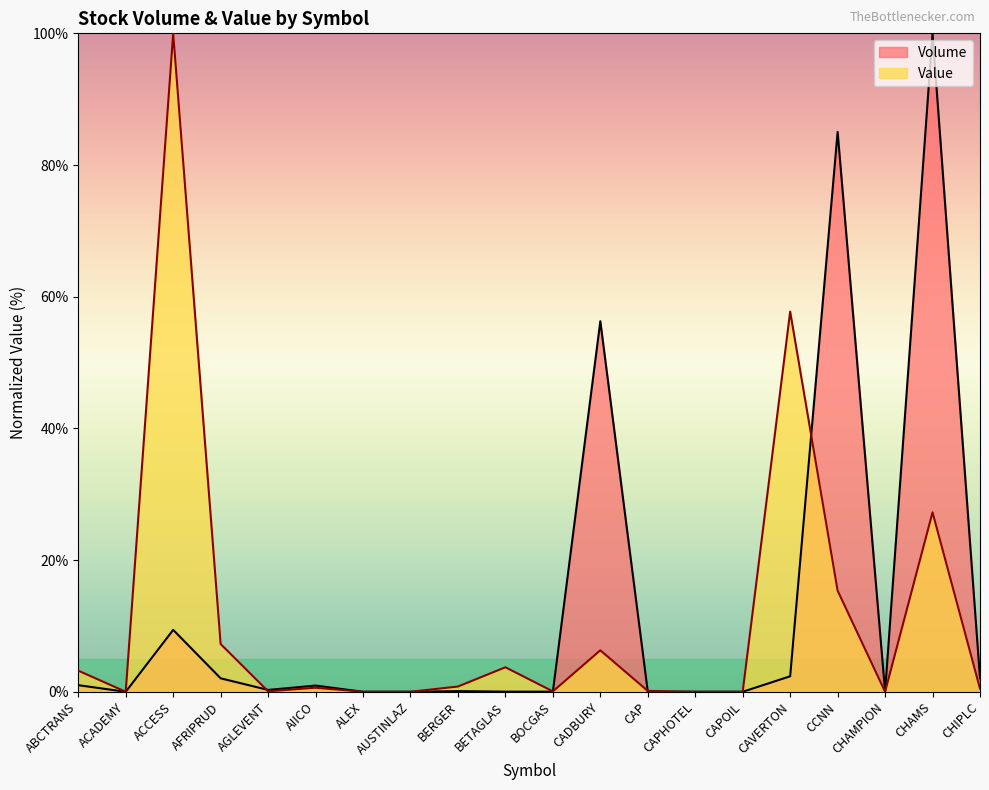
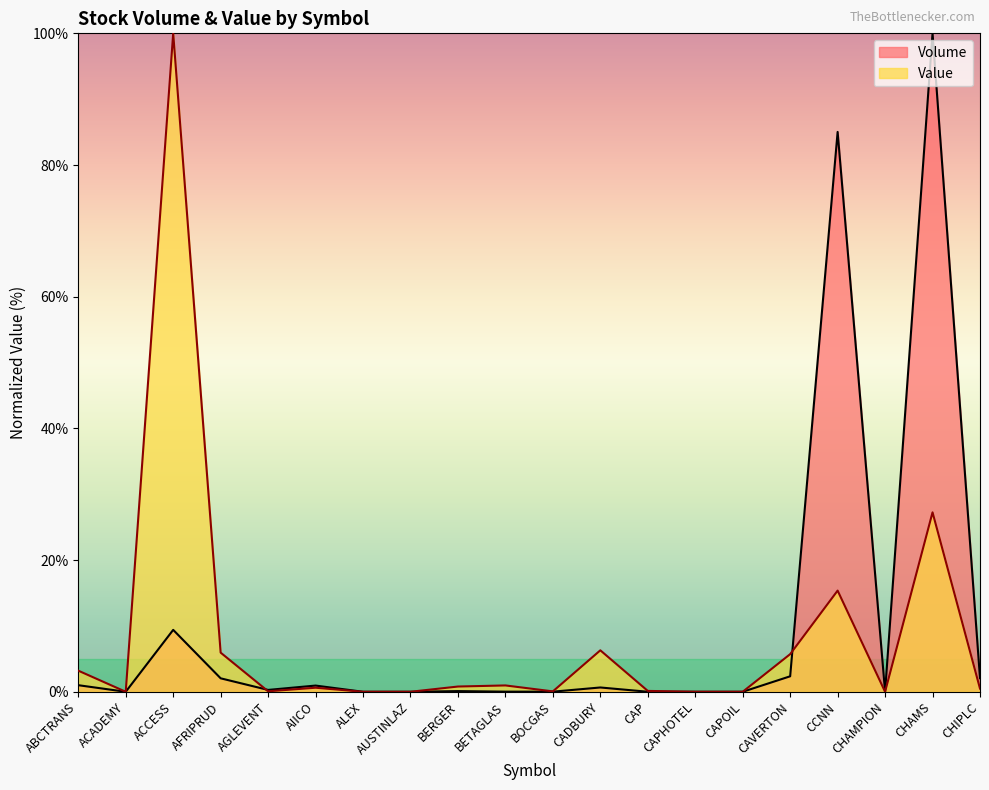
  {
    "Volume": {
      "ABCTRANS": "1%",
      "ACCESS": "9%",
      "AFRIPRUD": "2%",
      "BERGER": "0%",
      "BETAGLAS": "0%",
-     "CADBURY": "56%",
+     "CADBURY": "1%",
      "CAVERTON": "2%",
      "CCNN": "85%",
      "CHAMS": "100%",
      "CHIPLC": "2%"
    },
    "Value": {
      "ABCTRANS": "3%",
      "ACCESS": "100%",
-     "AFRIPRUD": "7%",
+     "AFRIPRUD": "6%",
      "BERGER": "1%",
-     "BETAGLAS": "4%",
+     "BETAGLAS": "1%",
      "CADBURY": "6%",
-     "CAVERTON": "58%",
+     "CAVERTON": "6%",
      "CCNN": "15%",
      "CHAMS": "27%",
      "CHIPLC": "0%"
    }
  }
